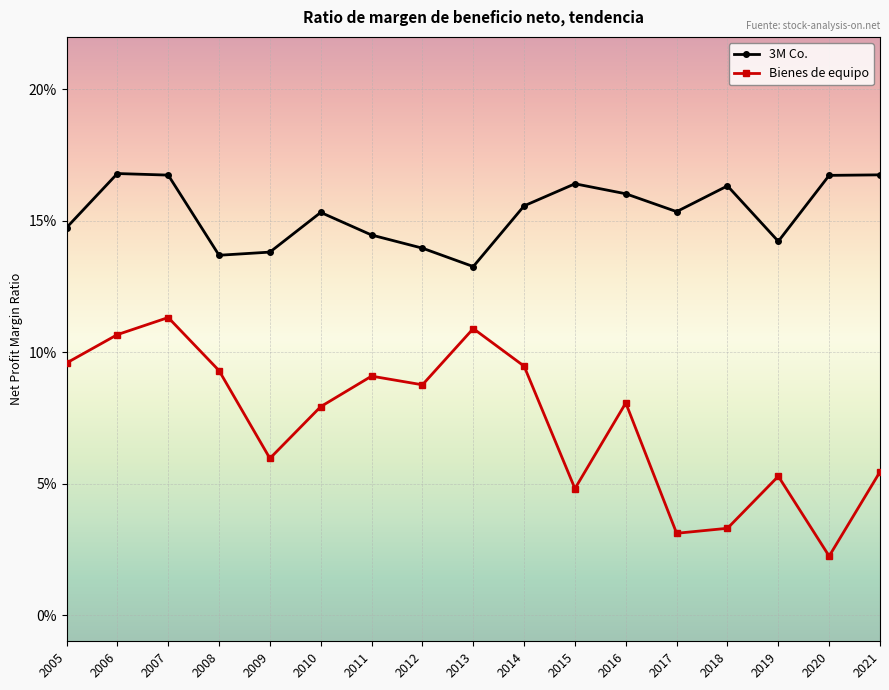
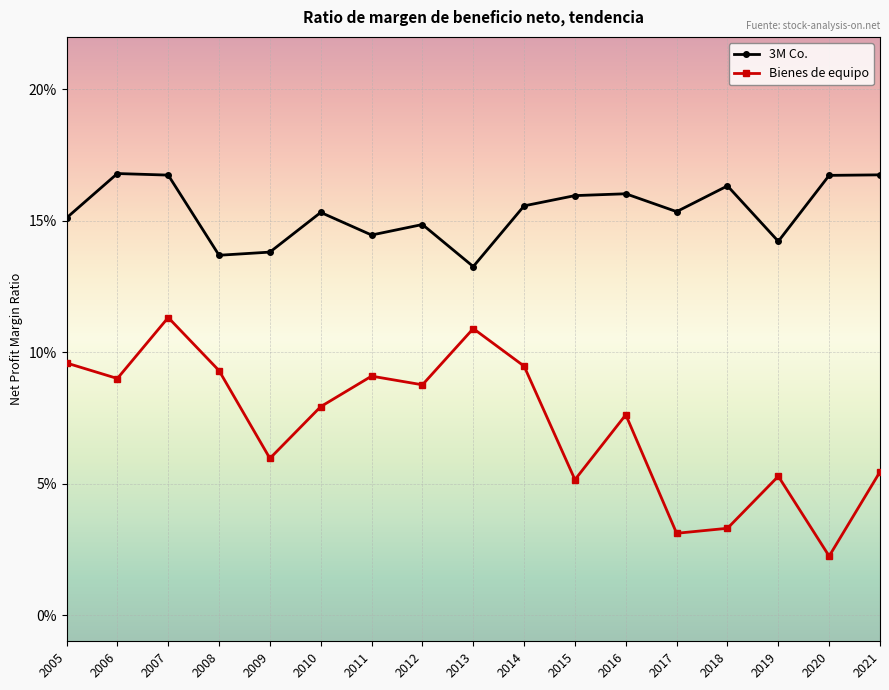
  {
    "3M Co.": {
-     "2005": "14.7%",
+     "2005": "15.1%",
      "2006": "16.8%",
      "2007": "16.7%",
      "2008": "13.7%",
      "2009": "13.8%",
      "2010": "15.3%",
      "2011": "14.5%",
-     "2012": "14.0%",
+     "2012": "14.9%",
      "2013": "13.3%",
      "2014": "15.6%",
-     "2015": "16.4%",
+     "2015": "16.0%",
      "2016": "16.0%",
      "2017": "15.4%",
      "2018": "16.3%",
      "2019": "14.2%",
      "2020": "16.7%",
      "2021": "16.8%"
    },
    "Bienes de equipo": {
      "2005": "9.6%",
-     "2006": "10.7%",
+     "2006": "9.0%",
      "2007": "11.3%",
      "2008": "9.3%",
      "2009": "6.0%",
      "2010": "7.9%",
      "2011": "9.1%",
      "2012": "8.8%",
      "2013": "10.9%",
      "2014": "9.5%",
-     "2015": "4.8%",
-     "2016": "8.1%",
+     "2015": "5.1%",
+     "2016": "7.6%",
      "2017": "3.1%",
      "2018": "3.3%",
      "2019": "5.3%",
      "2020": "2.2%",
      "2021": "5.5%"
    }
  }
